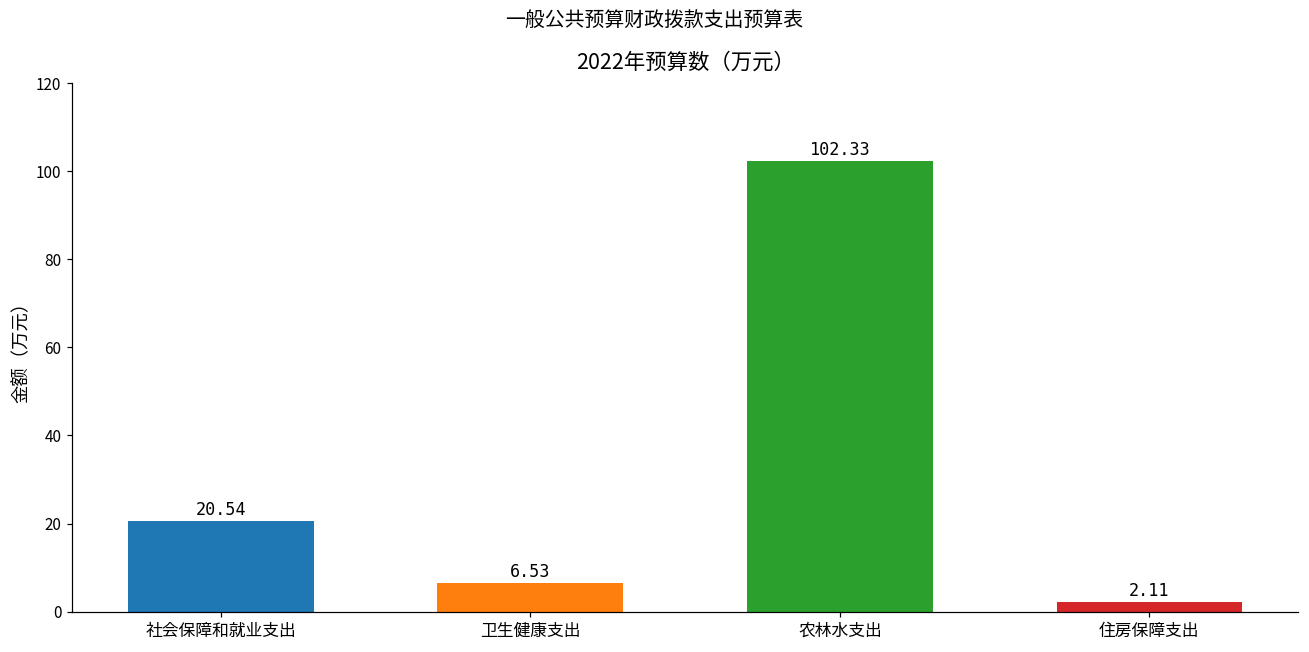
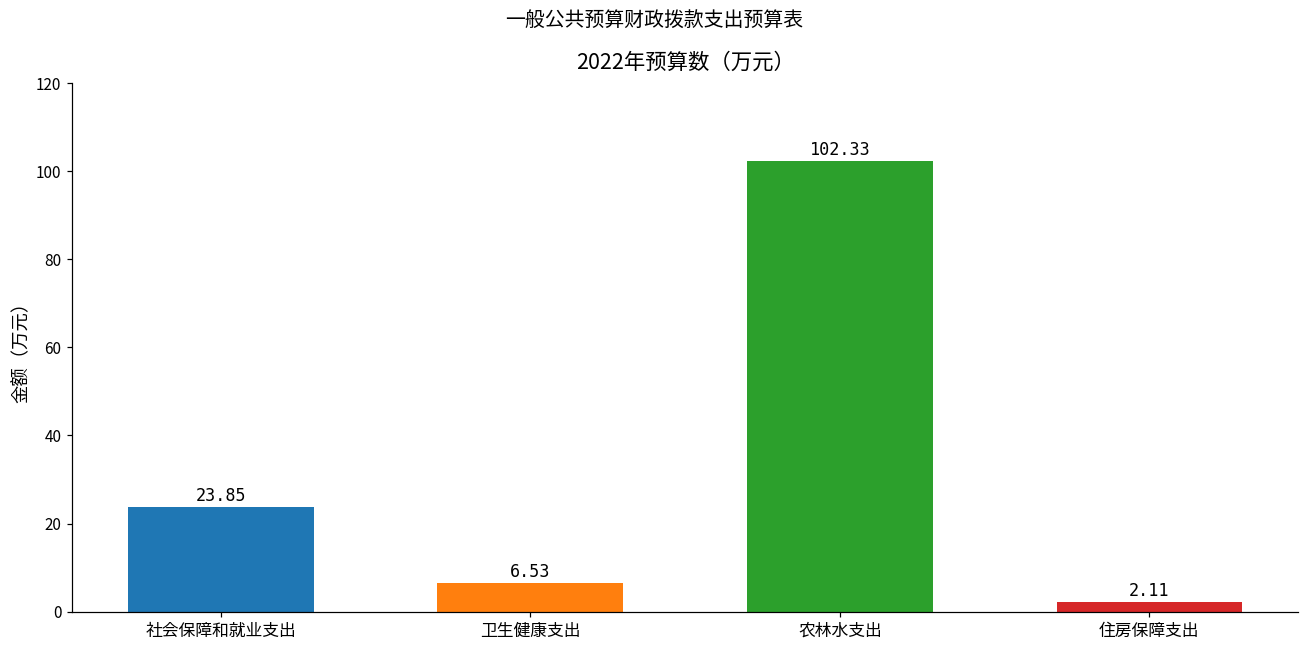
  {
-   "社会保障和就业支出": 20.54,
+   "社会保障和就业支出": 23.85,
    "卫生健康支出": 6.53,
    "农林水支出": 102.33,
    "住房保障支出": 2.11
  }
